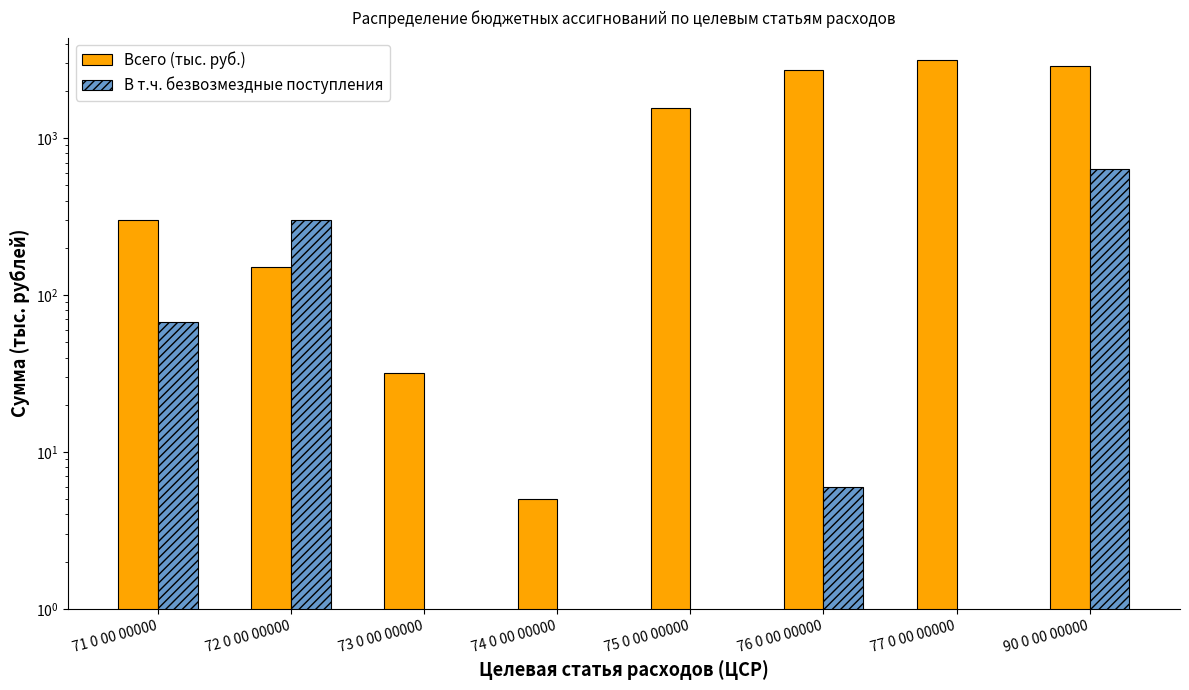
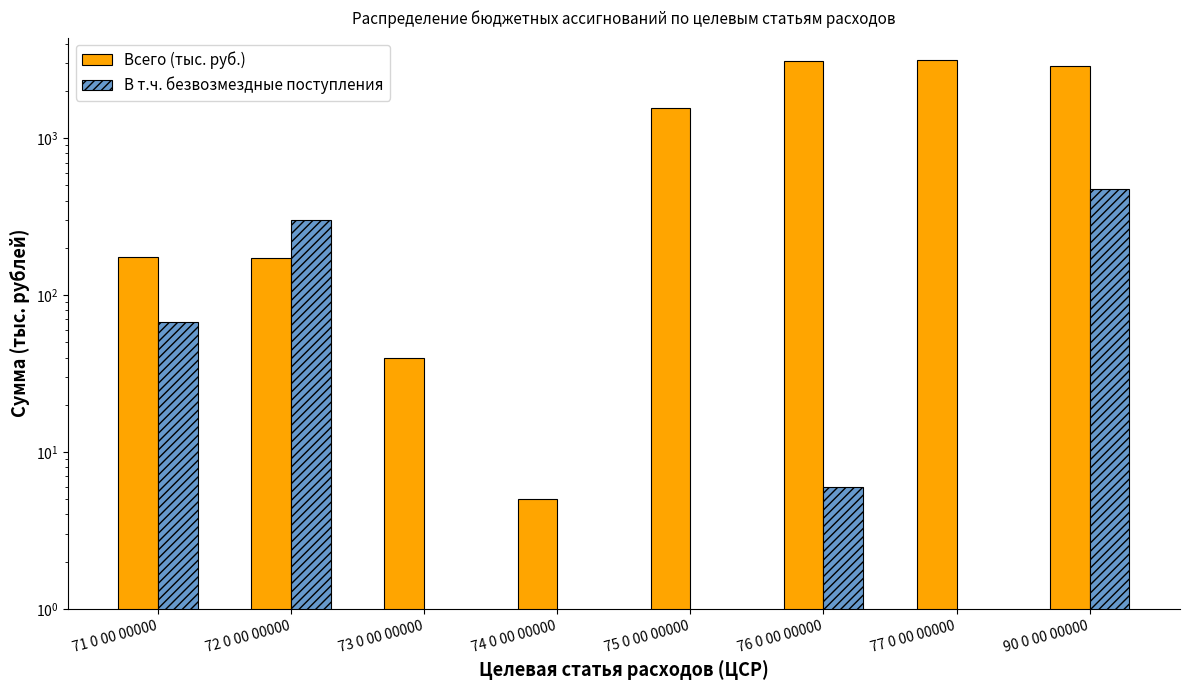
  {
    "Всего (тыс. руб.)": {
-     "71 0 00 00000": 300,
-     "72 0 00 00000": 150,
-     "73 0 00 00000": 32,
+     "71 0 00 00000": 170,
+     "72 0 00 00000": 170,
+     "73 0 00 00000": 40,
      "74 0 00 00000": 5,
      "75 0 00 00000": 1600,
-     "76 0 00 00000": 2700,
+     "76 0 00 00000": 3100,
      "77 0 00 00000": 3200,
      "90 0 00 00000": 2900
    },
    "В т.ч. безвозмездные поступления": {
      "71 0 00 00000": 67,
      "72 0 00 00000": 300,
      "76 0 00 00000": 6,
-     "90 0 00 00000": 640
+     "90 0 00 00000": 470
    }
  }
